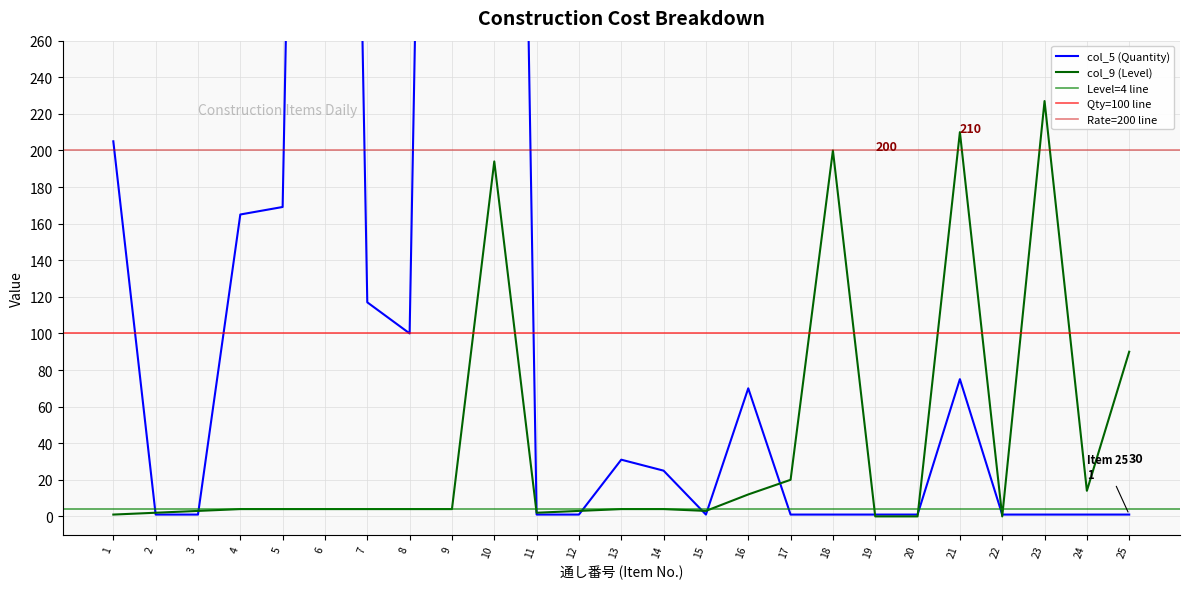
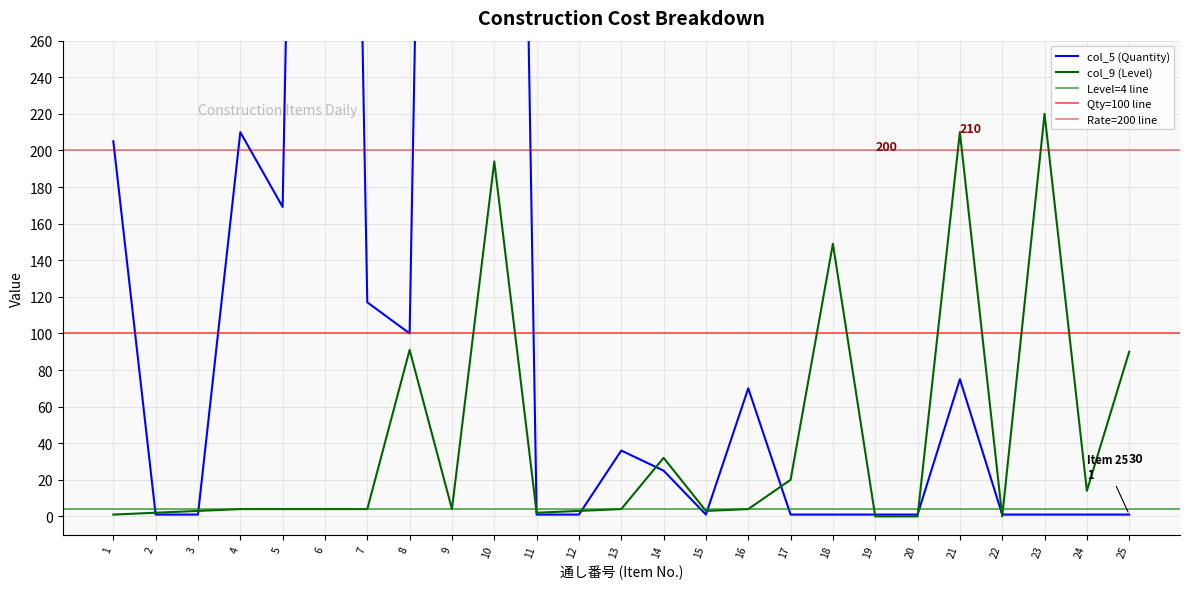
  {
    "col_5 (Quantity)": {
      "1": 205,
      "3": 1,
-     "4": 165,
+     "4": 210,
      "5": 169,
      "7": 117,
      "8": 100,
      "12": 1,
-     "13": 31,
+     "13": 36,
      "14": 25,
      "15": 1,
      "16": 70,
      "17": 1,
      "18": 1,
      "21": 75,
      "23": 1
    },
    "col_9 (Level)": {
      "1": 1,
      "3": 3,
      "4": 4,
      "5": 4,
      "6": 4,
      "7": 4,
-     "8": 4,
+     "8": 91,
      "9": 4,
      "10": 194,
      "12": 3,
      "13": 4,
-     "14": 4,
+     "14": 32,
      "15": 3,
-     "16": 12,
+     "16": 4,
      "17": 20,
-     "18": 200,
-     "23": 227,
+     "18": 149,
+     "23": 220,
      "25": 90
    }
  }
